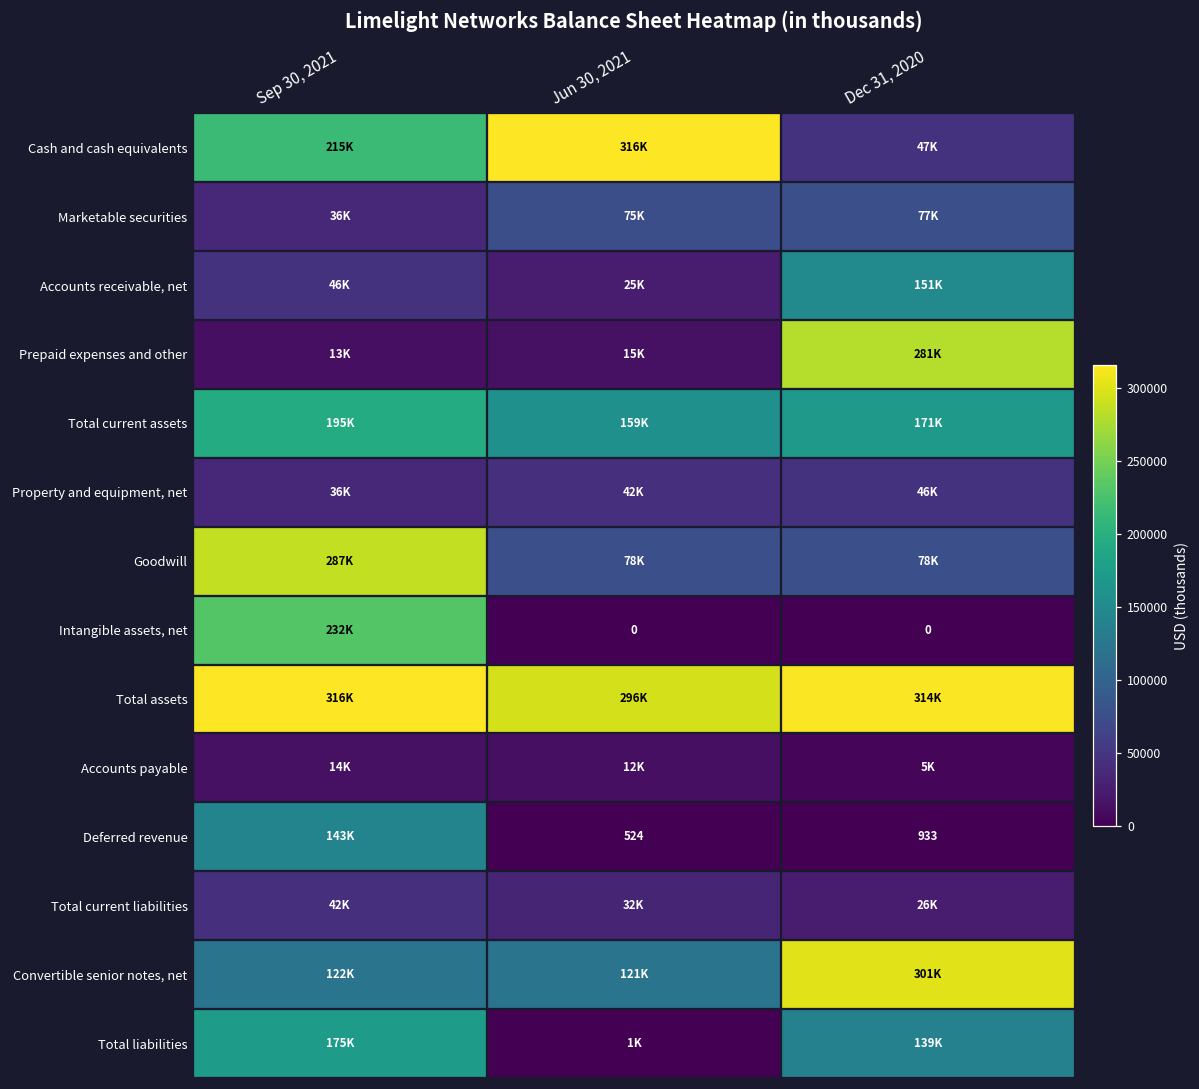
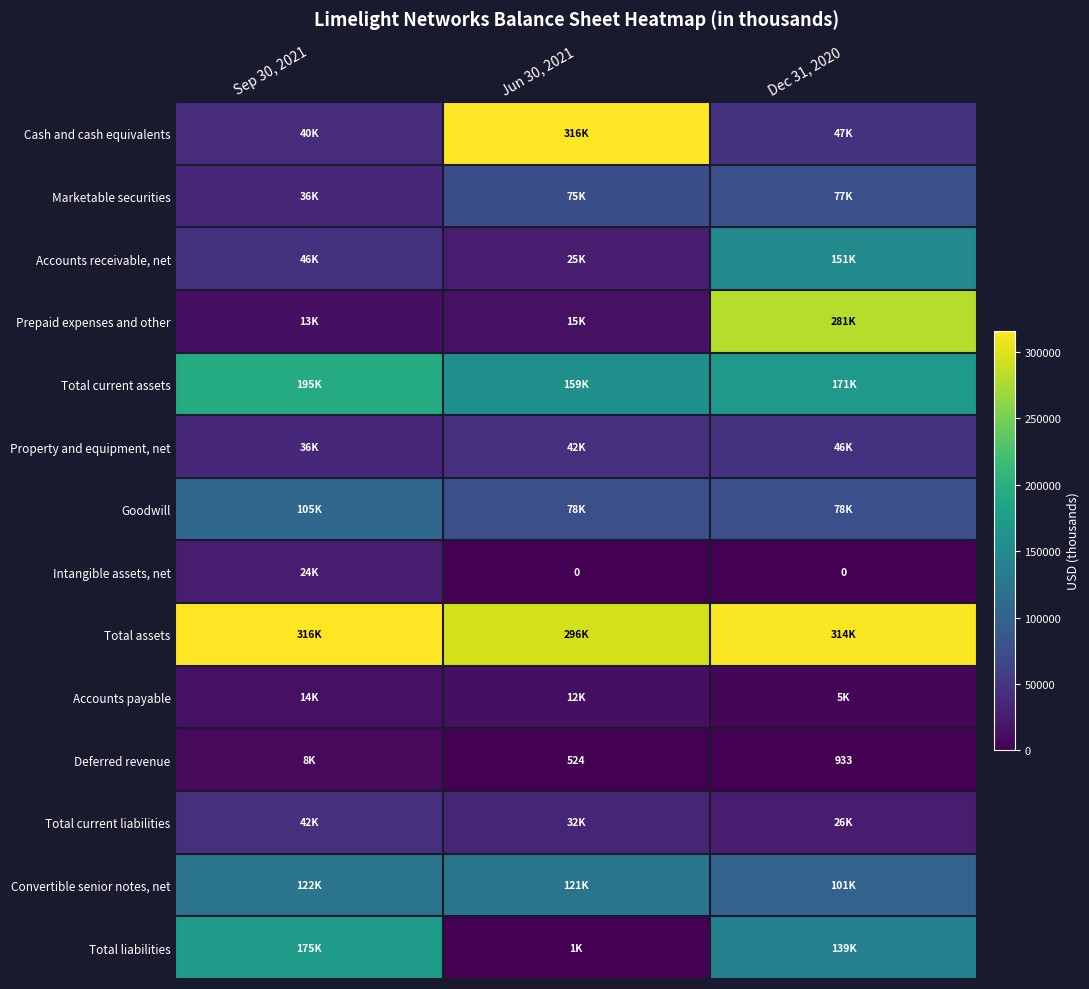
  {
    "Cash and cash equivalents": {
-     "Sep 30, 2021": "215K",
+     "Sep 30, 2021": "40K",
      "Jun 30, 2021": "316K",
      "Dec 31, 2020": "47K"
    },
    "Marketable securities": {
      "Sep 30, 2021": "36K",
      "Jun 30, 2021": "75K",
      "Dec 31, 2020": "77K"
    },
    "Accounts receivable, net": {
      "Sep 30, 2021": "46K",
      "Jun 30, 2021": "25K",
      "Dec 31, 2020": "151K"
    },
    "Prepaid expenses and other": {
      "Sep 30, 2021": "13K",
      "Jun 30, 2021": "15K",
      "Dec 31, 2020": "281K"
    },
    "Total current assets": {
      "Sep 30, 2021": "195K",
      "Jun 30, 2021": "159K",
      "Dec 31, 2020": "171K"
    },
    "Property and equipment, net": {
      "Sep 30, 2021": "36K",
      "Jun 30, 2021": "42K",
      "Dec 31, 2020": "46K"
    },
    "Goodwill": {
-     "Sep 30, 2021": "287K",
+     "Sep 30, 2021": "105K",
      "Jun 30, 2021": "78K",
      "Dec 31, 2020": "78K"
    },
    "Intangible assets, net": {
-     "Sep 30, 2021": "232K",
+     "Sep 30, 2021": "24K",
      "Jun 30, 2021": "0",
      "Dec 31, 2020": "0"
    },
    "Total assets": {
      "Sep 30, 2021": "316K",
      "Jun 30, 2021": "296K",
      "Dec 31, 2020": "314K"
    },
    "Accounts payable": {
      "Sep 30, 2021": "14K",
      "Jun 30, 2021": "12K",
      "Dec 31, 2020": "5K"
    },
    "Deferred revenue": {
-     "Sep 30, 2021": "143K",
+     "Sep 30, 2021": "8K",
      "Jun 30, 2021": "524",
      "Dec 31, 2020": "933"
    },
    "Total current liabilities": {
      "Sep 30, 2021": "42K",
      "Jun 30, 2021": "32K",
      "Dec 31, 2020": "26K"
    },
    "Convertible senior notes, net": {
      "Sep 30, 2021": "122K",
      "Jun 30, 2021": "121K",
-     "Dec 31, 2020": "301K"
+     "Dec 31, 2020": "101K"
    },
    "Total liabilities": {
      "Sep 30, 2021": "175K",
      "Jun 30, 2021": "1K",
      "Dec 31, 2020": "139K"
    }
  }
